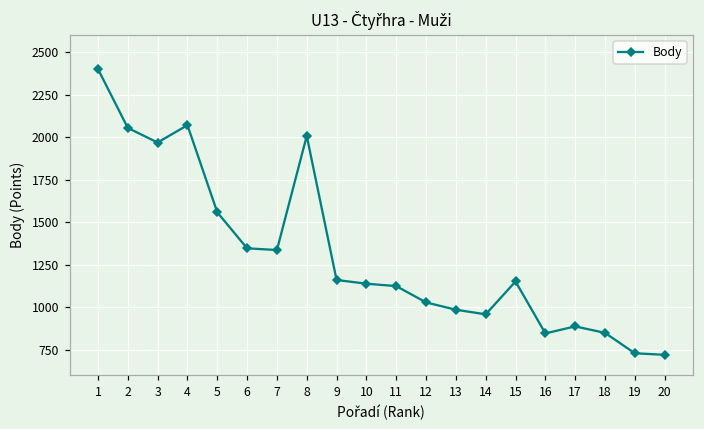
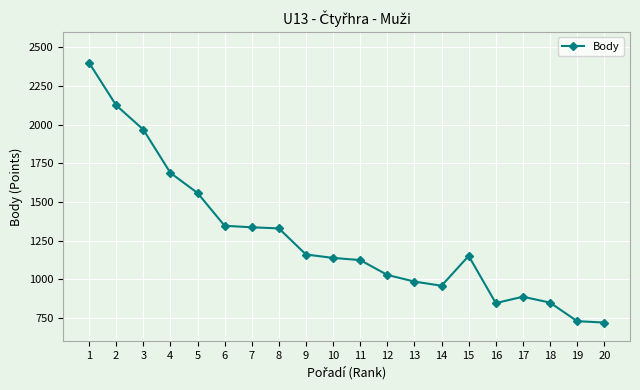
  {
    "1": 2400,
-   "2": 2050,
+   "2": 2130,
    "3": 1970,
-   "4": 2070,
+   "4": 1690,
    "5": 1560,
    "6": 1350,
    "7": 1340,
-   "8": 2010,
+   "8": 1330,
    "9": 1160,
    "10": 1140,
    "11": 1120,
    "12": 1030,
    "13": 990,
    "14": 960,
    "15": 1150,
    "16": 850,
    "17": 890,
    "18": 850,
    "19": 730,
    "20": 720
  }
